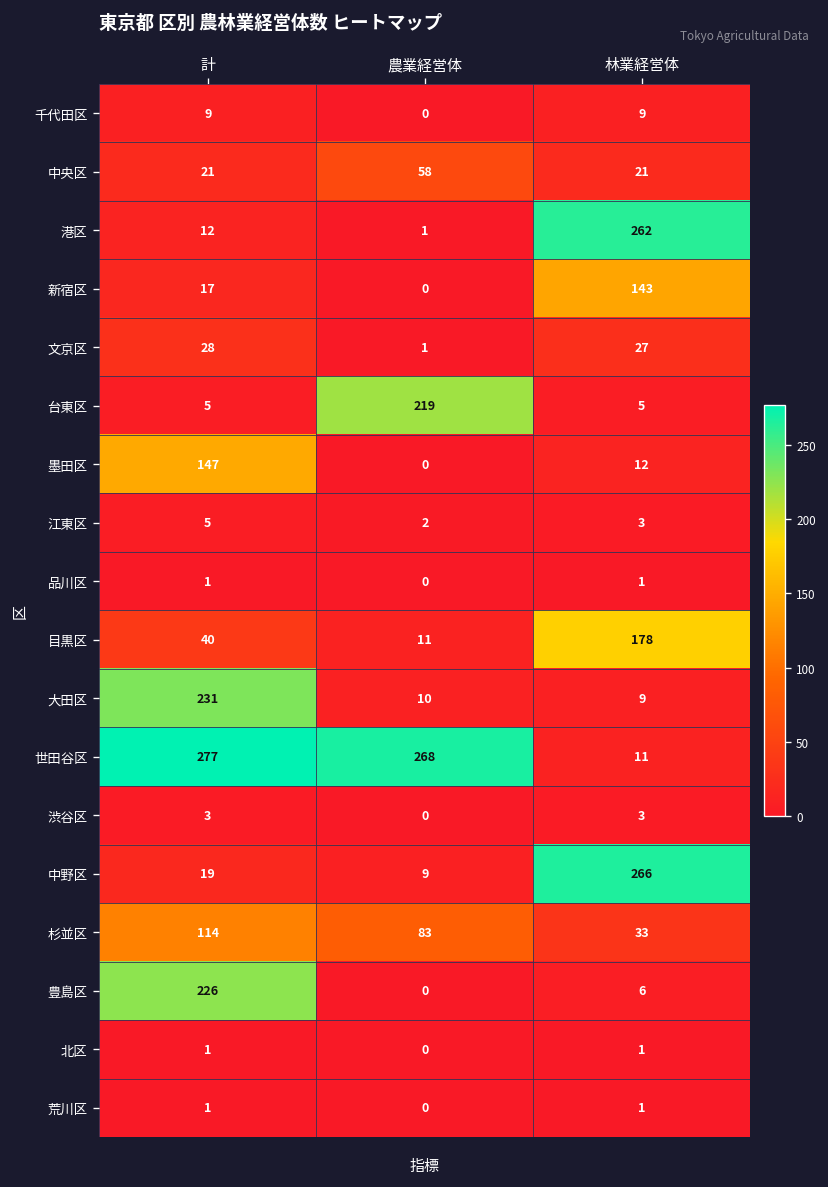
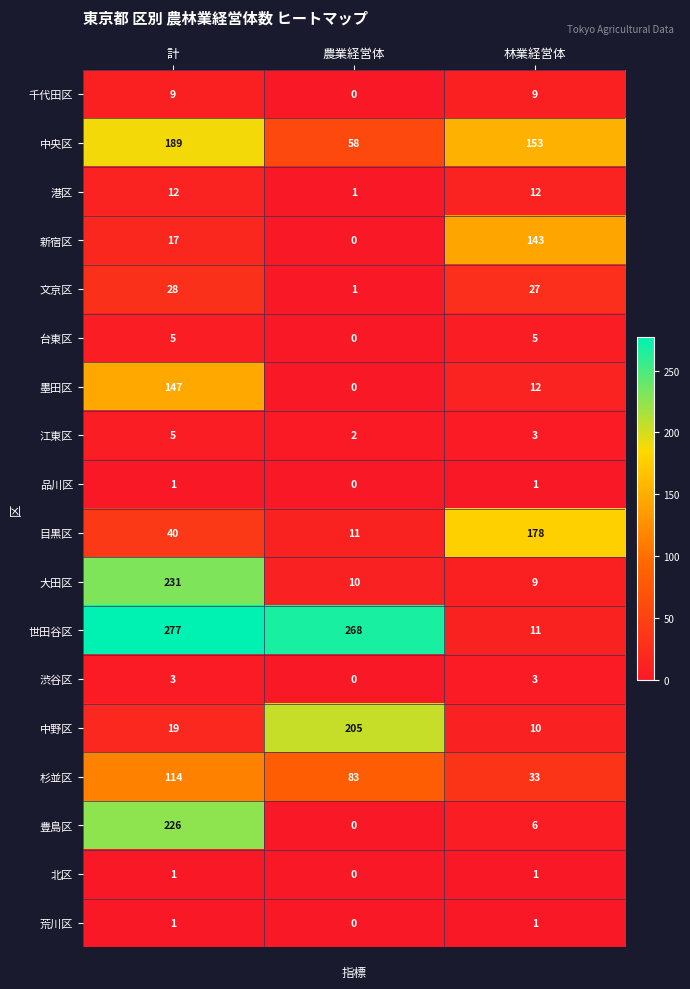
  {
    "千代田区": {
      "計": 9,
      "農業経営体": 0,
      "林業経営体": 9
    },
    "中央区": {
-     "計": 21,
+     "計": 189,
      "農業経営体": 58,
-     "林業経営体": 21
+     "林業経営体": 153
    },
    "港区": {
      "計": 12,
      "農業経営体": 1,
-     "林業経営体": 262
+     "林業経営体": 12
    },
    "新宿区": {
      "計": 17,
      "農業経営体": 0,
      "林業経営体": 143
    },
    "文京区": {
      "計": 28,
      "農業経営体": 1,
      "林業経営体": 27
    },
    "台東区": {
      "計": 5,
-     "農業経営体": 219,
+     "農業経営体": 0,
      "林業経営体": 5
    },
    "墨田区": {
      "計": 147,
      "農業経営体": 0,
      "林業経営体": 12
    },
    "江東区": {
      "計": 5,
      "農業経営体": 2,
      "林業経営体": 3
    },
    "品川区": {
      "計": 1,
      "農業経営体": 0,
      "林業経営体": 1
    },
    "目黒区": {
      "計": 40,
      "農業経営体": 11,
      "林業経営体": 178
    },
    "大田区": {
      "計": 231,
      "農業経営体": 10,
      "林業経営体": 9
    },
    "世田谷区": {
      "計": 277,
      "農業経営体": 268,
      "林業経営体": 11
    },
    "渋谷区": {
      "計": 3,
      "農業経営体": 0,
      "林業経営体": 3
    },
    "中野区": {
      "計": 19,
-     "農業経営体": 9,
-     "林業経営体": 266
+     "農業経営体": 205,
+     "林業経営体": 10
    },
    "杉並区": {
      "計": 114,
      "農業経営体": 83,
      "林業経営体": 33
    },
    "豊島区": {
      "計": 226,
      "農業経営体": 0,
      "林業経営体": 6
    },
    "北区": {
      "計": 1,
      "農業経営体": 0,
      "林業経営体": 1
    },
    "荒川区": {
      "計": 1,
      "農業経営体": 0,
      "林業経営体": 1
    }
  }
